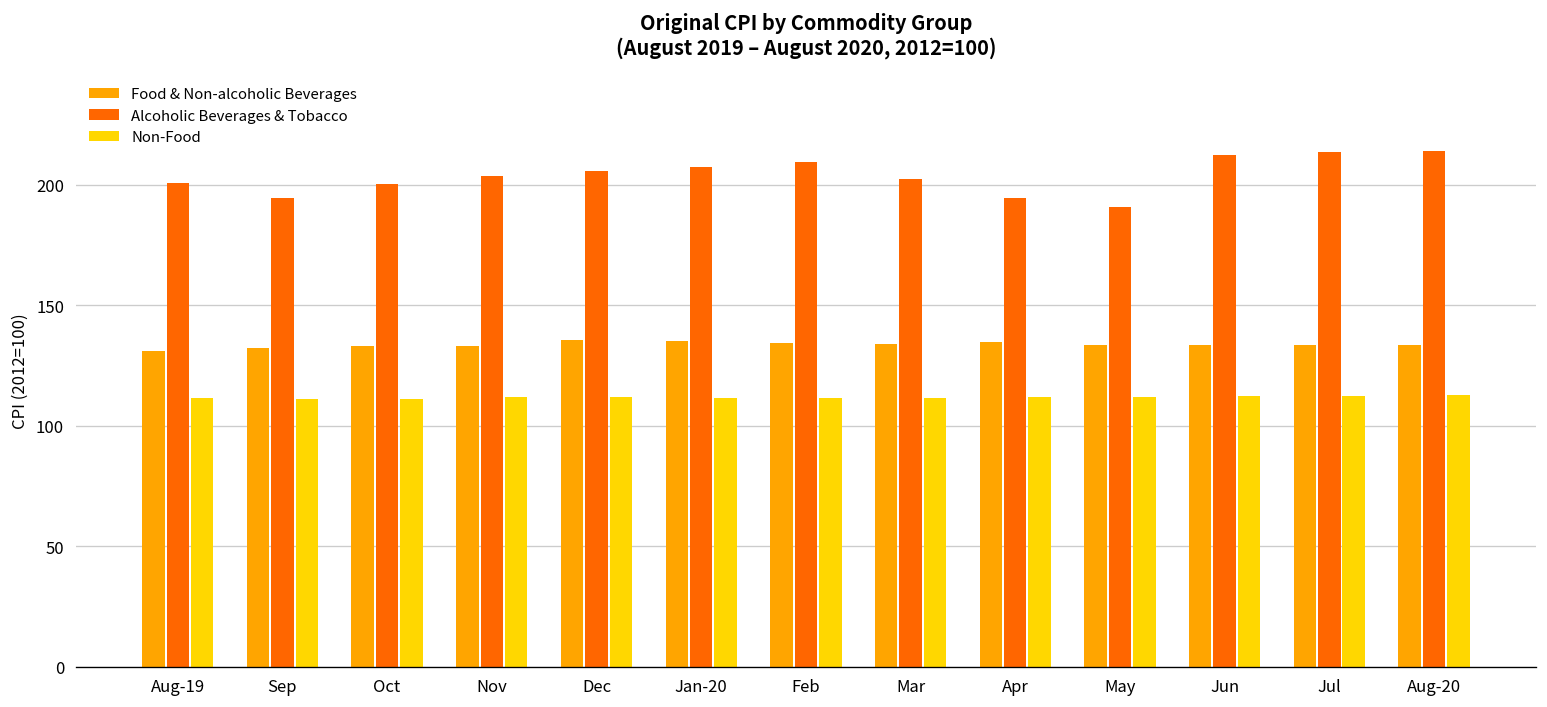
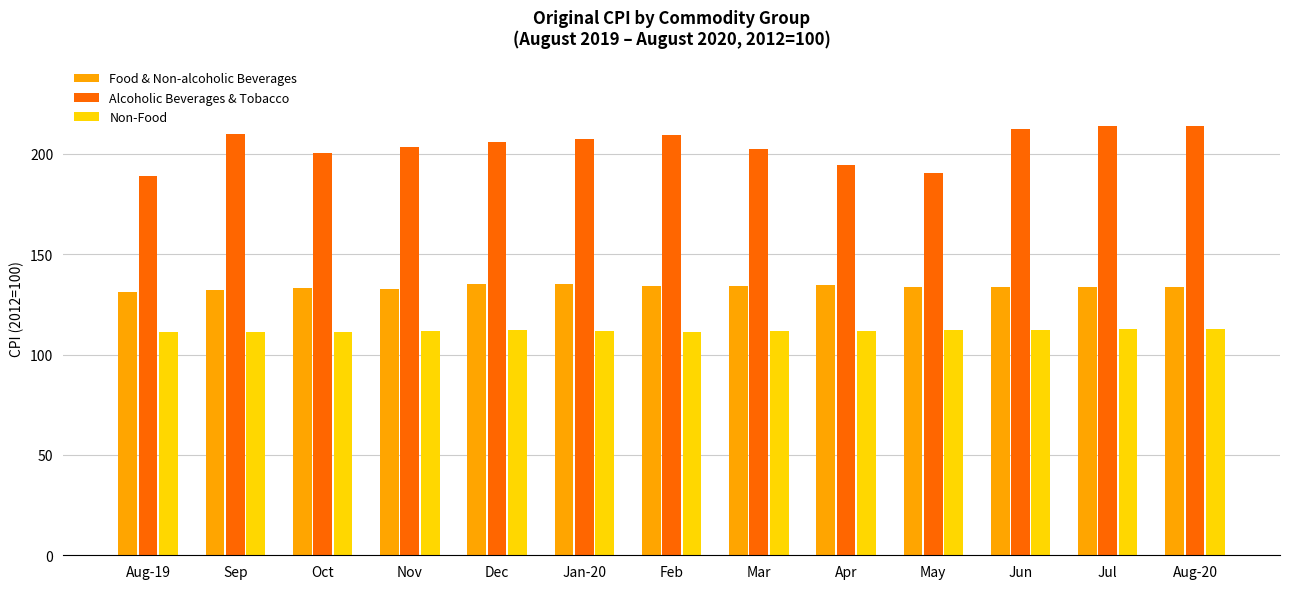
  {
    "Alcoholic Beverages & Tobacco": {
-     "Aug-19": 201,
-     "Sep": 194,
+     "Aug-19": 189,
+     "Sep": 210,
      "Oct": 200,
      "Nov": 204,
      "Dec": 206,
      "Jan-20": 208,
      "Feb": 209,
      "Mar": 202,
      "Apr": 195,
      "May": 191,
      "Jun": 212,
      "Jul": 214,
      "Aug-20": 214
    }
  }
